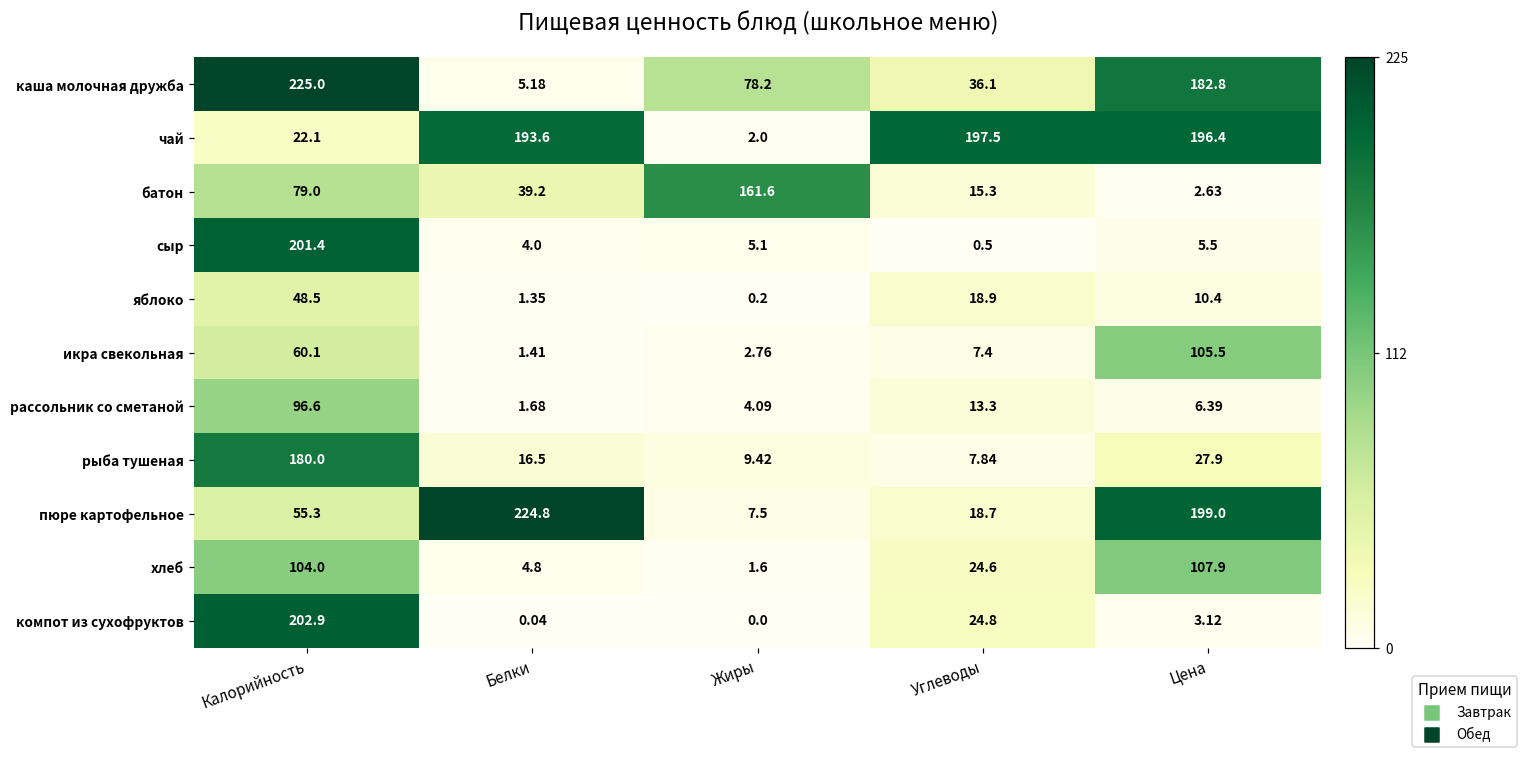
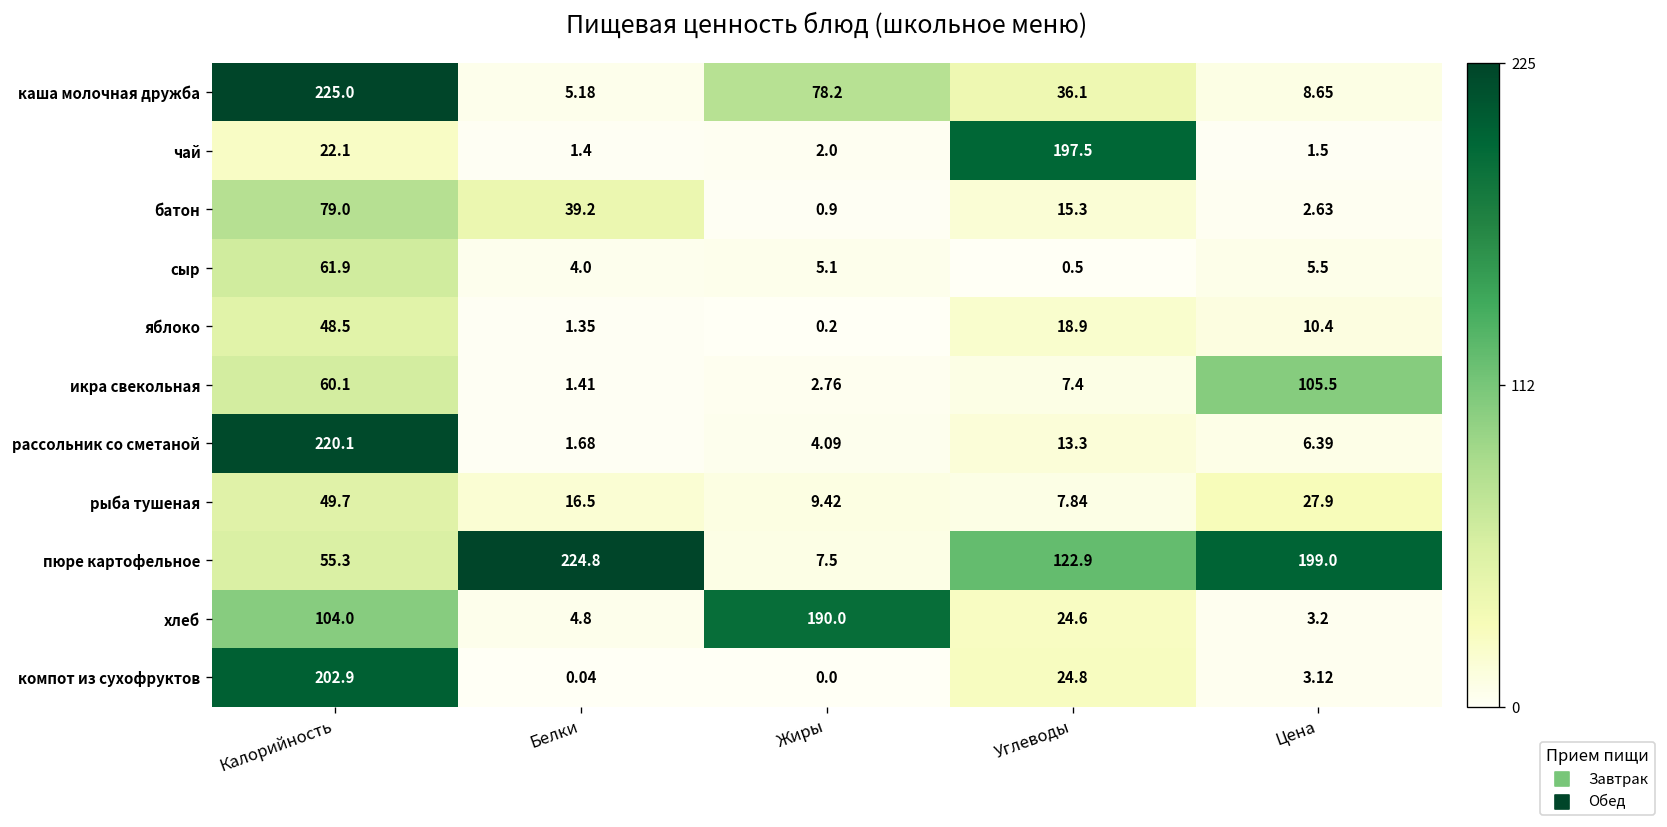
  {
    "каша молочная дружба": {
      "Калорийность": 225.0,
      "Белки": 5.18,
      "Жиры": 78.2,
      "Углеводы": 36.1,
-     "Цена": 182.8
+     "Цена": 8.65
    },
    "чай": {
      "Калорийность": 22.1,
-     "Белки": 193.6,
+     "Белки": 1.4,
      "Жиры": 2.0,
      "Углеводы": 197.5,
-     "Цена": 196.4
+     "Цена": 1.5
    },
    "батон": {
      "Калорийность": 79.0,
      "Белки": 39.2,
-     "Жиры": 161.6,
+     "Жиры": 0.9,
      "Углеводы": 15.3,
      "Цена": 2.63
    },
    "сыр": {
-     "Калорийность": 201.4,
+     "Калорийность": 61.9,
      "Белки": 4.0,
      "Жиры": 5.1,
      "Углеводы": 0.5,
      "Цена": 5.5
    },
    "яблоко": {
      "Калорийность": 48.5,
      "Белки": 1.35,
      "Жиры": 0.2,
      "Углеводы": 18.9,
      "Цена": 10.4
    },
    "икра свекольная": {
      "Калорийность": 60.1,
      "Белки": 1.41,
      "Жиры": 2.76,
      "Углеводы": 7.4,
      "Цена": 105.5
    },
    "рассольник со сметаной": {
-     "Калорийность": 96.6,
+     "Калорийность": 220.1,
      "Белки": 1.68,
      "Жиры": 4.09,
      "Углеводы": 13.3,
      "Цена": 6.39
    },
    "рыба тушеная": {
-     "Калорийность": 180.0,
+     "Калорийность": 49.7,
      "Белки": 16.5,
      "Жиры": 9.42,
      "Углеводы": 7.84,
      "Цена": 27.9
    },
    "пюре картофельное": {
      "Калорийность": 55.3,
      "Белки": 224.8,
      "Жиры": 7.5,
-     "Углеводы": 18.7,
+     "Углеводы": 122.9,
      "Цена": 199.0
    },
    "хлеб": {
      "Калорийность": 104.0,
      "Белки": 4.8,
-     "Жиры": 1.6,
+     "Жиры": 190.0,
      "Углеводы": 24.6,
-     "Цена": 107.9
+     "Цена": 3.2
    },
    "компот из сухофруктов": {
      "Калорийность": 202.9,
      "Белки": 0.04,
      "Жиры": 0.0,
      "Углеводы": 24.8,
      "Цена": 3.12
    }
  }
